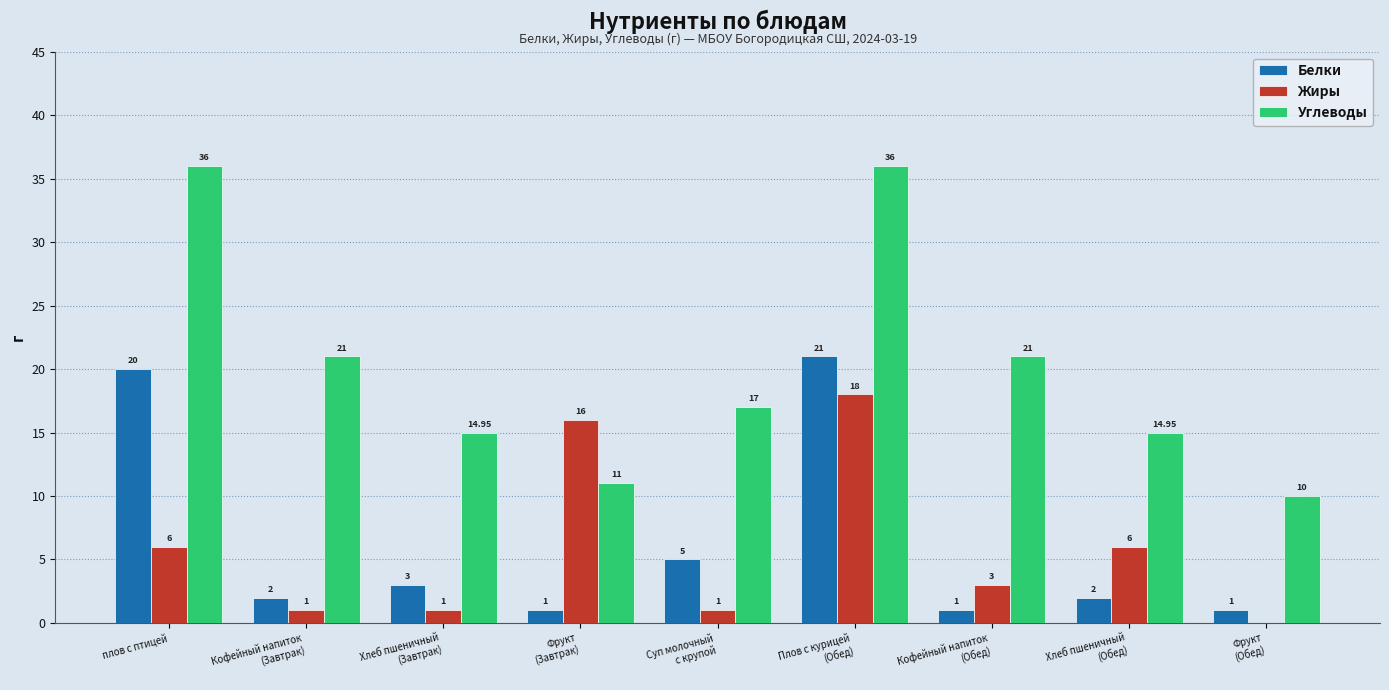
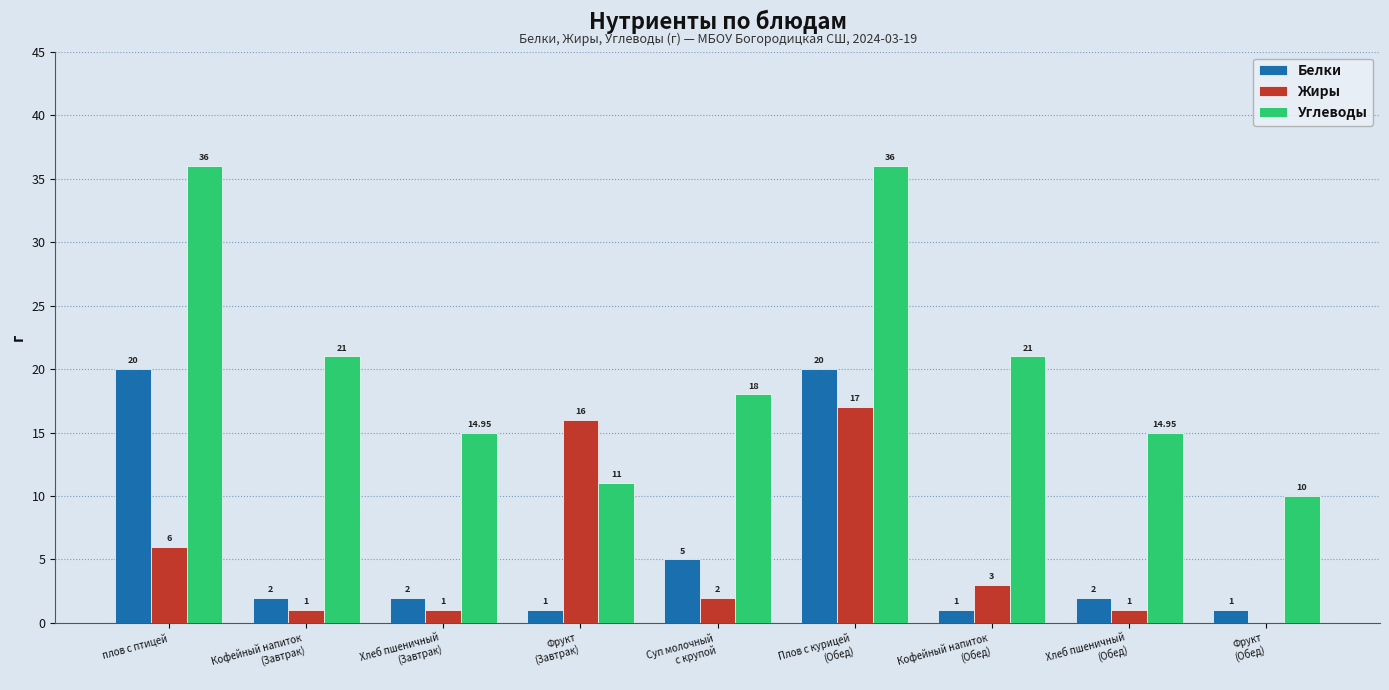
  {
    "Белки": {
      "плов с птицей": 20,
      "Кофейный напиток (Завтрак)": 2,
-     "Хлеб пшеничный (Завтрак)": 3,
+     "Хлеб пшеничный (Завтрак)": 2,
      "Фрукт (Завтрак)": 1,
      "Суп молочный с крупой": 5,
-     "Плов с курицей (Обед)": 21,
+     "Плов с курицей (Обед)": 20,
      "Кофейный напиток (Обед)": 1,
      "Хлеб пшеничный (Обед)": 2,
      "Фрукт (Обед)": 1
    },
    "Жиры": {
      "плов с птицей": 6,
      "Кофейный напиток (Завтрак)": 1,
      "Хлеб пшеничный (Завтрак)": 1,
      "Фрукт (Завтрак)": 16,
-     "Суп молочный с крупой": 1,
-     "Плов с курицей (Обед)": 18,
+     "Суп молочный с крупой": 2,
+     "Плов с курицей (Обед)": 17,
      "Кофейный напиток (Обед)": 3,
-     "Хлеб пшеничный (Обед)": 6
+     "Хлеб пшеничный (Обед)": 1
    },
    "Углеводы": {
      "плов с птицей": 36,
      "Кофейный напиток (Завтрак)": 21,
      "Хлеб пшеничный (Завтрак)": 14.95,
      "Фрукт (Завтрак)": 11,
-     "Суп молочный с крупой": 17,
+     "Суп молочный с крупой": 18,
      "Плов с курицей (Обед)": 36,
      "Кофейный напиток (Обед)": 21,
      "Хлеб пшеничный (Обед)": 14.95,
      "Фрукт (Обед)": 10
    }
  }
